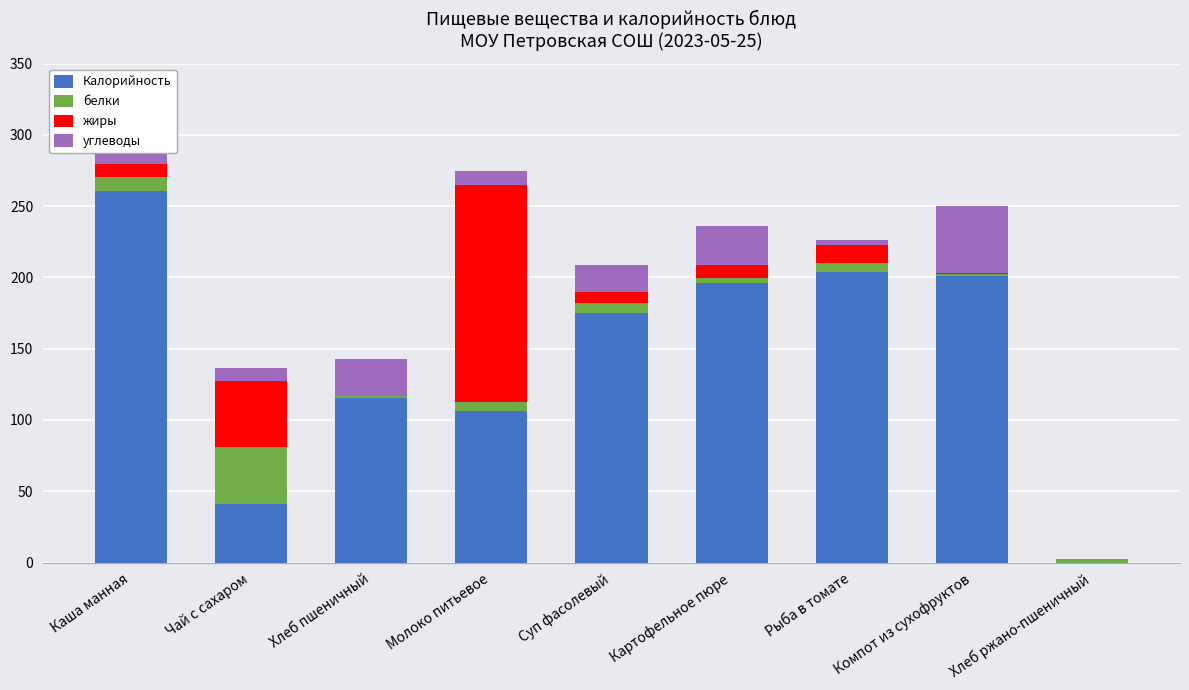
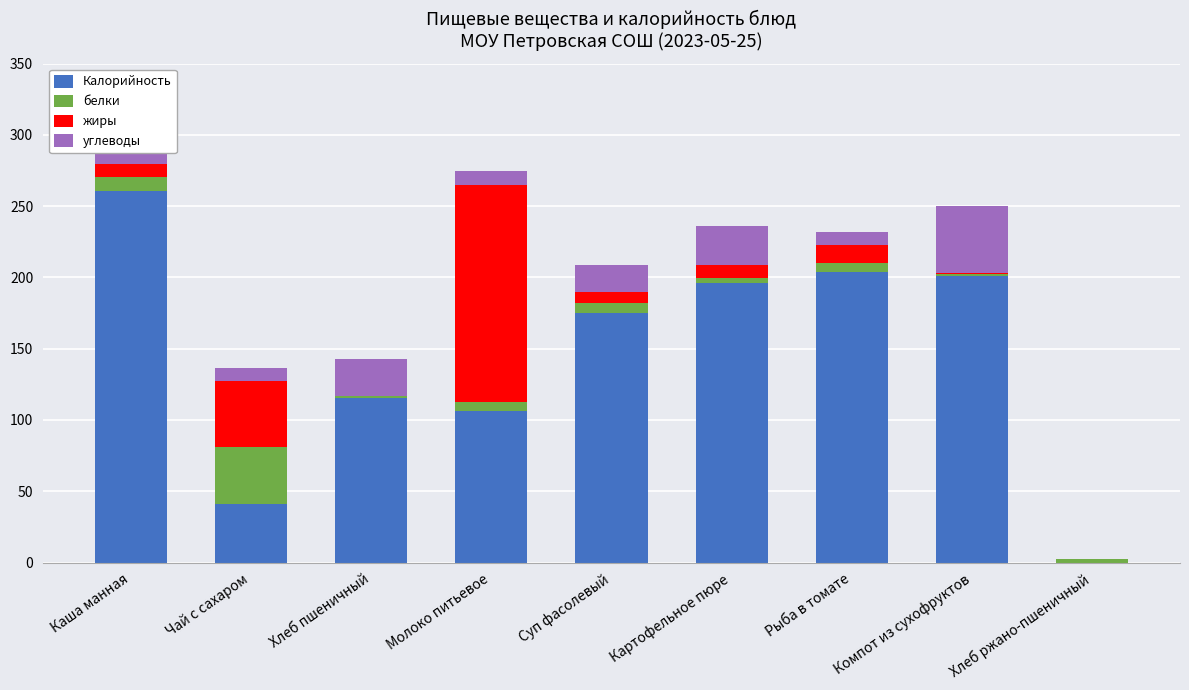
  {
    "Калорийность": {
      "Каша манная": 260,
      "Чай с сахаром": 41,
      "Хлеб пшеничный": 115,
      "Молоко питьевое": 107,
      "Суп фасолевый": 175,
      "Картофельное пюре": 196,
      "Рыба в томате": 204,
      "Компот из сухофруктов": 201,
      "Хлеб ржано-пшеничный": 0
    },
    "белки": {
      "Каша манная": 10,
      "Чай с сахаром": 40,
      "Молоко питьевое": 6,
      "Суп фасолевый": 7,
      "Картофельное пюре": 3,
      "Рыба в томате": 6,
      "Хлеб ржано-пшеничный": 2
    },
    "жиры": {
      "Каша манная": 9,
      "Чай с сахаром": 46,
      "Молоко питьевое": 152,
      "Суп фасолевый": 7,
      "Картофельное пюре": 10,
      "Рыба в томате": 12,
      "Хлеб ржано-пшеничный": 0
    },
    "углеводы": {
      "Чай с сахаром": 9,
      "Хлеб пшеничный": 26,
      "Молоко питьевое": 10,
      "Суп фасолевый": 19,
      "Картофельное пюре": 27,
-     "Рыба в томате": 4,
+     "Рыба в томате": 10,
      "Компот из сухофруктов": 47
    }
  }
